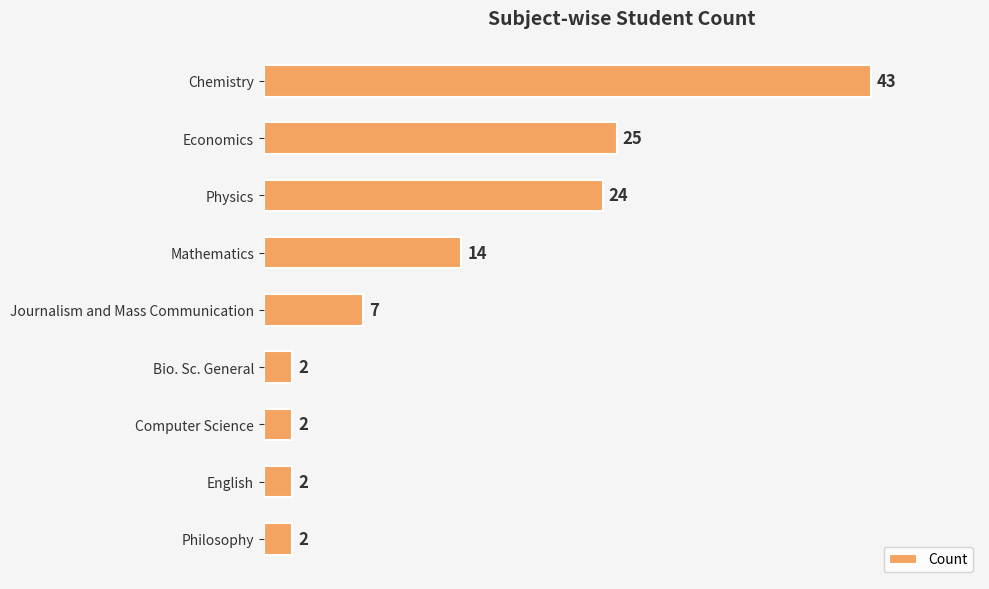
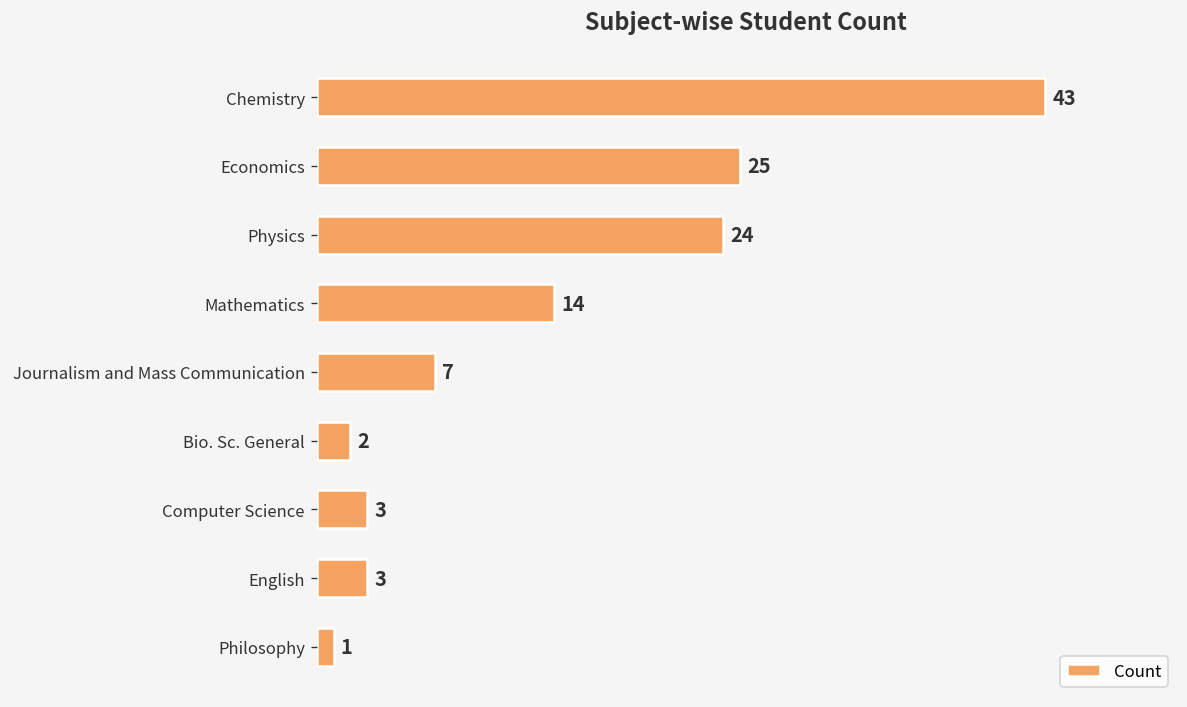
  {
    "Chemistry": 43,
    "Economics": 25,
    "Physics": 24,
    "Mathematics": 14,
    "Journalism and Mass Communication": 7,
    "Bio. Sc. General": 2,
-   "Computer Science": 2,
-   "English": 2,
-   "Philosophy": 2
+   "Computer Science": 3,
+   "English": 3,
+   "Philosophy": 1
  }
